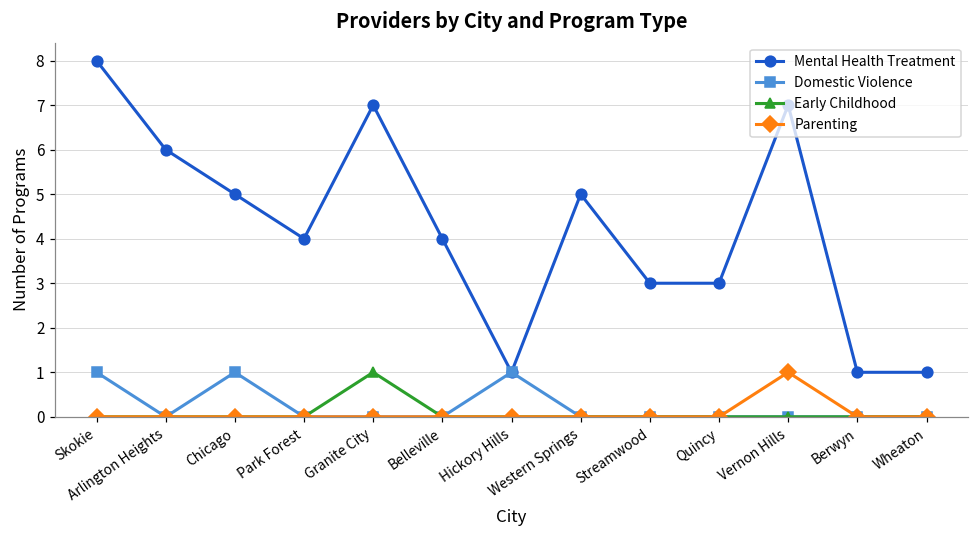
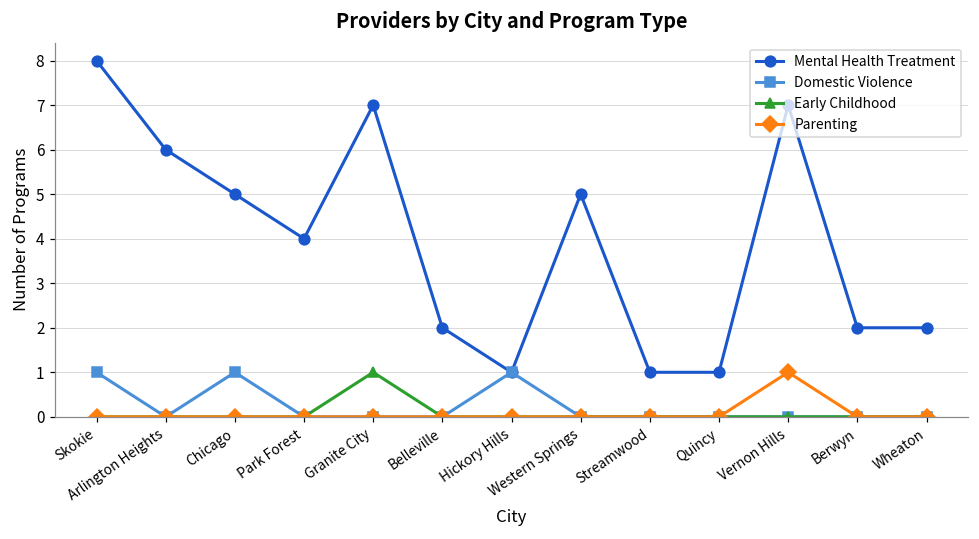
  {
    "Mental Health Treatment": {
      "Skokie": 8,
      "Arlington Heights": 6,
      "Chicago": 5,
      "Park Forest": 4,
      "Granite City": 7,
-     "Belleville": 4,
+     "Belleville": 2,
      "Western Springs": 5,
-     "Streamwood": 3,
-     "Quincy": 3,
-     "Berwyn": 1,
-     "Wheaton": 1
+     "Streamwood": 1,
+     "Quincy": 1,
+     "Berwyn": 2,
+     "Wheaton": 2
    },
    "Domestic Violence": {
      "Skokie": 1,
      "Chicago": 1
    },
    "Early Childhood": {
      "Granite City": 1
    },
    "Parenting": {
      "Vernon Hills": 1
    }
  }
